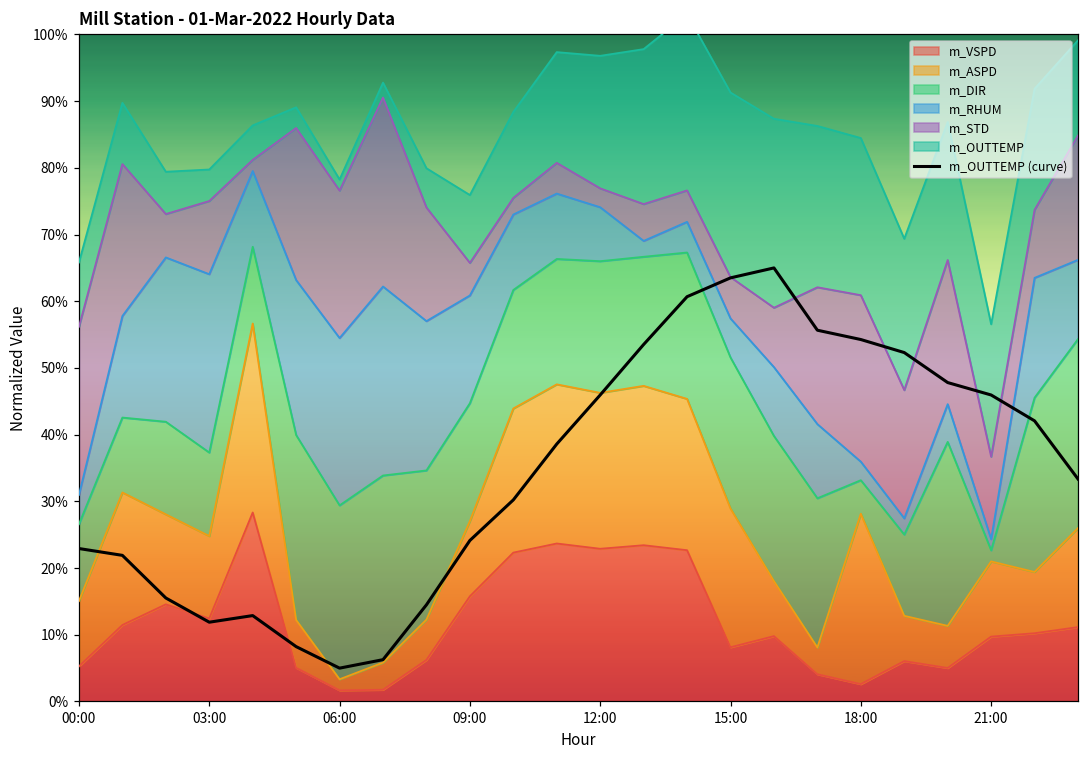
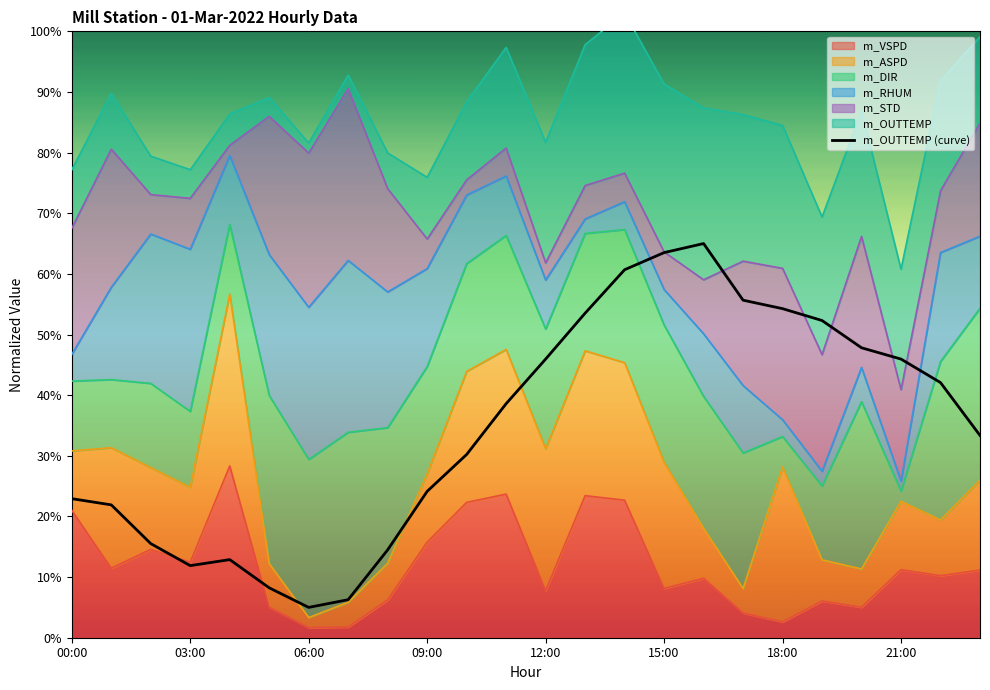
  {
    "m_VSPD": {
-     "00:00": "5%",
+     "00:00": "21%",
      "03:00": "12%",
      "06:00": "2%",
      "09:00": "16%",
-     "12:00": "23%",
+     "12:00": "8%",
      "15:00": "8%",
      "18:00": "3%",
-     "21:00": "10%"
+     "21:00": "11%"
    },
    "m_ASPD": {
      "00:00": "10%",
      "03:00": "12%",
      "06:00": "2%",
      "09:00": "11%",
      "15:00": "21%",
      "18:00": "26%",
      "21:00": "11%"
    },
    "m_RHUM": {
      "00:00": "4%",
      "03:00": "27%",
      "06:00": "25%",
      "09:00": "16%",
      "12:00": "8%",
      "15:00": "6%",
      "18:00": "3%",
      "21:00": "2%"
    },
    "m_STD": {
-     "00:00": "25%",
-     "03:00": "11%",
-     "06:00": "22%",
+     "00:00": "21%",
+     "03:00": "8%",
+     "06:00": "25%",
      "09:00": "5%",
      "12:00": "3%",
      "18:00": "25%",
-     "21:00": "12%"
+     "21:00": "15%"
    },
    "m_OUTTEMP (curve)": {
      "00:00": "23%",
      "03:00": "12%",
      "06:00": "5%",
      "09:00": "24%",
      "18:00": "54%",
      "21:00": "46%"
    }
  }
